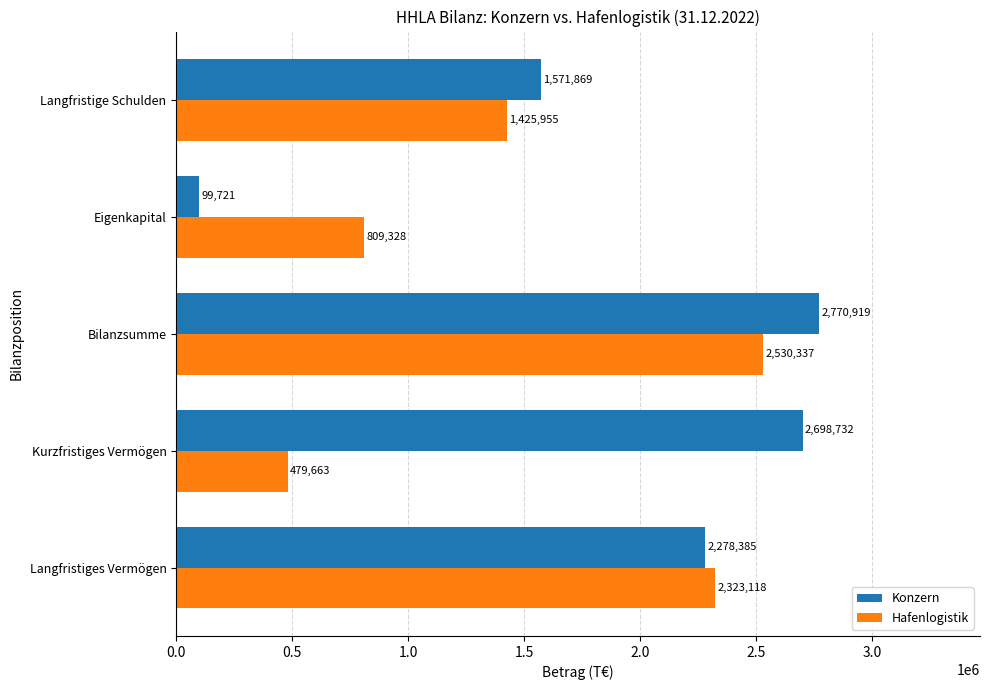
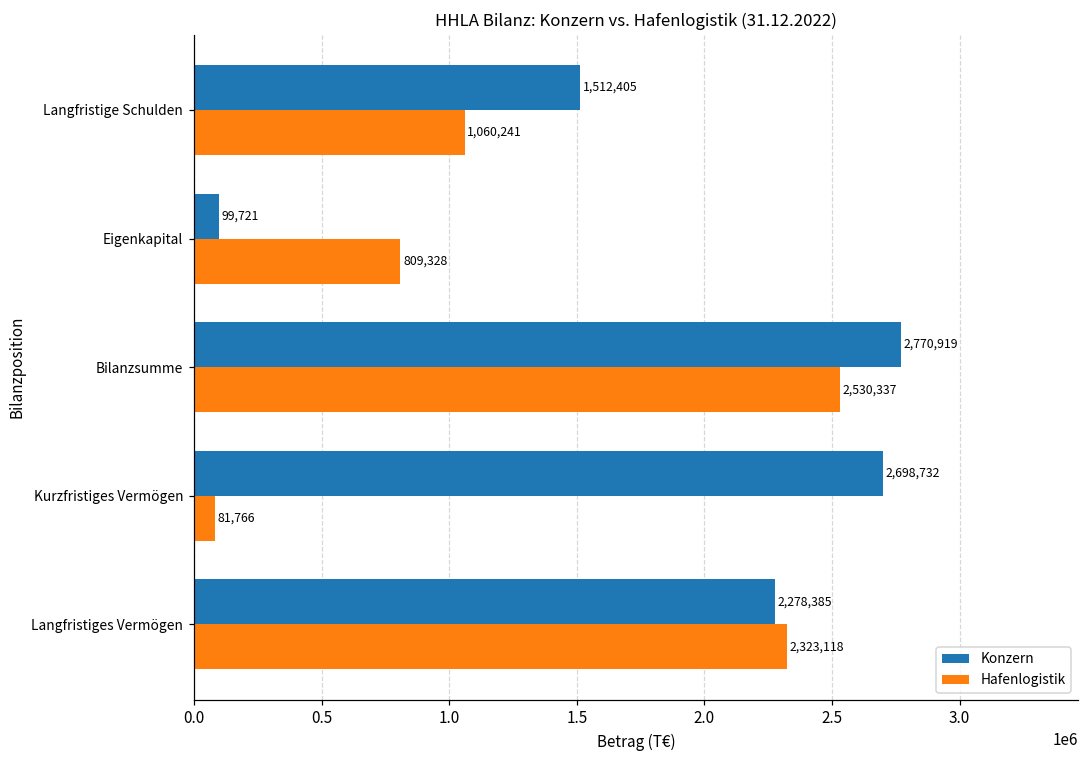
  {
    "Konzern": {
-     "Langfristige Schulden": "1,571,869",
+     "Langfristige Schulden": "1,512,405",
      "Eigenkapital": "99,721",
      "Bilanzsumme": "2,770,919",
      "Kurzfristiges Vermögen": "2,698,732",
      "Langfristiges Vermögen": "2,278,385"
    },
    "Hafenlogistik": {
-     "Langfristige Schulden": "1,425,955",
+     "Langfristige Schulden": "1,060,241",
      "Eigenkapital": "809,328",
      "Bilanzsumme": "2,530,337",
-     "Kurzfristiges Vermögen": "479,663",
+     "Kurzfristiges Vermögen": "81,766",
      "Langfristiges Vermögen": "2,323,118"
    }
  }
